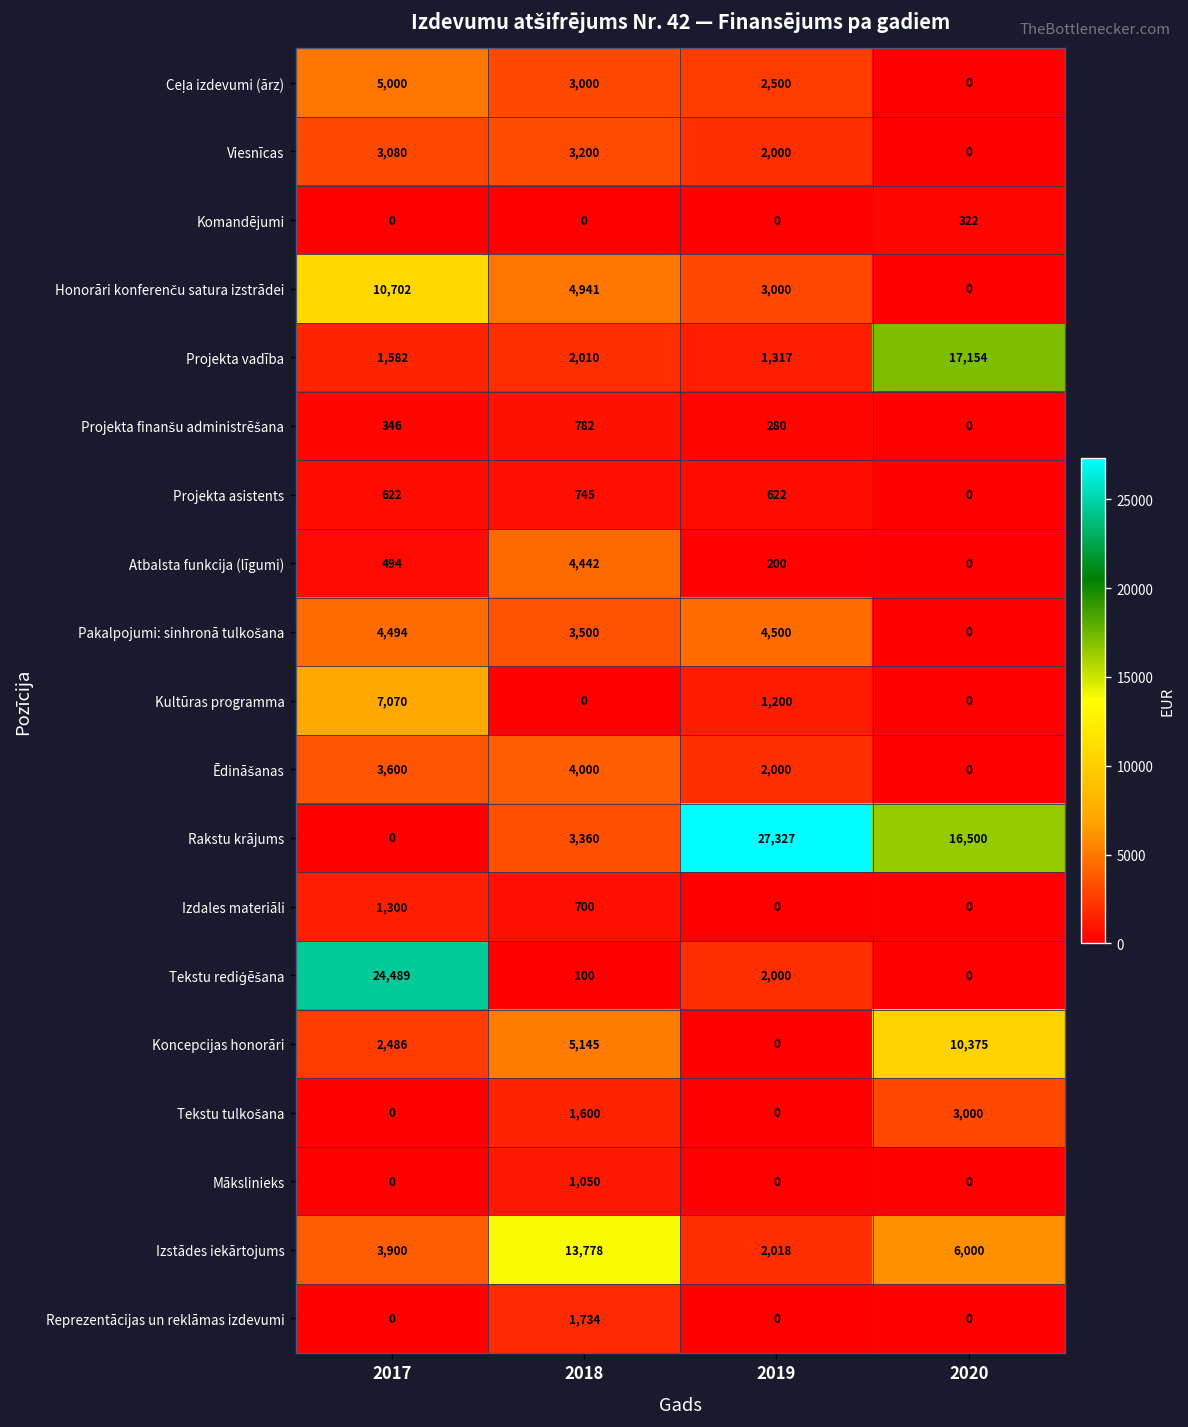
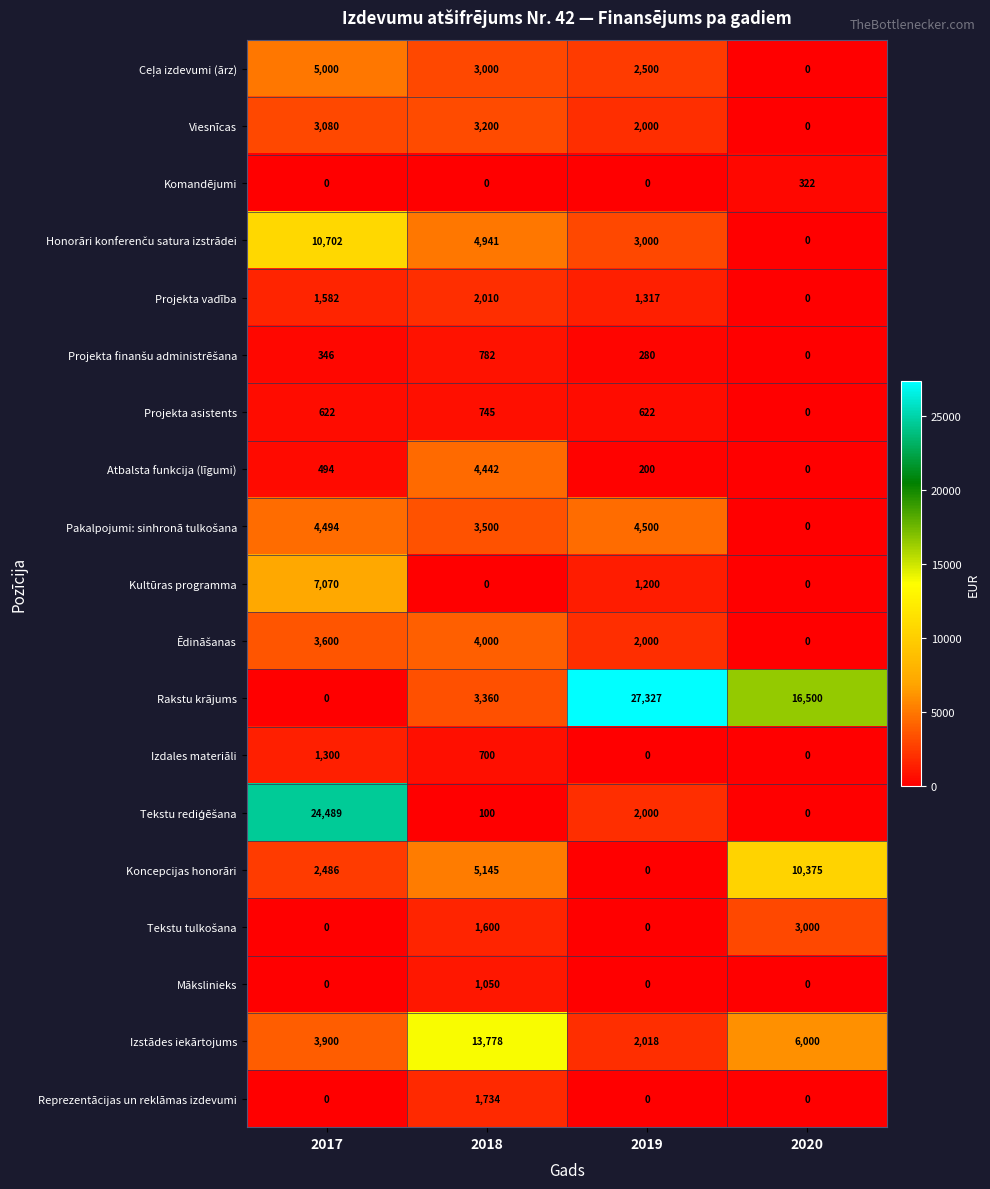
  {
    "Ceļa izdevumi (ārz)": {
      "2017": "5,000",
      "2018": "3,000",
      "2019": "2,500",
      "2020": "0"
    },
    "Viesnīcas": {
      "2017": "3,080",
      "2018": "3,200",
      "2019": "2,000",
      "2020": "0"
    },
    "Komandējumi": {
      "2017": "0",
      "2018": "0",
      "2019": "0",
      "2020": "322"
    },
    "Honorāri konferenču satura izstrādei": {
      "2017": "10,702",
      "2018": "4,941",
      "2019": "3,000",
      "2020": "0"
    },
    "Projekta vadība": {
      "2017": "1,582",
      "2018": "2,010",
      "2019": "1,317",
-     "2020": "17,154"
+     "2020": "0"
    },
    "Projekta finanšu administrēšana": {
      "2017": "346",
      "2018": "782",
      "2019": "280",
      "2020": "0"
    },
    "Projekta asistents": {
      "2017": "622",
      "2018": "745",
      "2019": "622",
      "2020": "0"
    },
    "Atbalsta funkcija (līgumi)": {
      "2017": "494",
      "2018": "4,442",
      "2019": "200",
      "2020": "0"
    },
    "Pakalpojumi: sinhronā tulkošana": {
      "2017": "4,494",
      "2018": "3,500",
      "2019": "4,500",
      "2020": "0"
    },
    "Kultūras programma": {
      "2017": "7,070",
      "2018": "0",
      "2019": "1,200",
      "2020": "0"
    },
    "Ēdināšanas": {
      "2017": "3,600",
      "2018": "4,000",
      "2019": "2,000",
      "2020": "0"
    },
    "Rakstu krājums": {
      "2017": "0",
      "2018": "3,360",
      "2019": "27,327",
      "2020": "16,500"
    },
    "Izdales materiāli": {
      "2017": "1,300",
      "2018": "700",
      "2019": "0",
      "2020": "0"
    },
    "Tekstu rediģēšana": {
      "2017": "24,489",
      "2018": "100",
      "2019": "2,000",
      "2020": "0"
    },
    "Koncepcijas honorāri": {
      "2017": "2,486",
      "2018": "5,145",
      "2019": "0",
      "2020": "10,375"
    },
    "Tekstu tulkošana": {
      "2017": "0",
      "2018": "1,600",
      "2019": "0",
      "2020": "3,000"
    },
    "Mākslinieks": {
      "2017": "0",
      "2018": "1,050",
      "2019": "0",
      "2020": "0"
    },
    "Izstādes iekārtojums": {
      "2017": "3,900",
      "2018": "13,778",
      "2019": "2,018",
      "2020": "6,000"
    },
    "Reprezentācijas un reklāmas izdevumi": {
      "2017": "0",
      "2018": "1,734",
      "2019": "0",
      "2020": "0"
    }
  }
